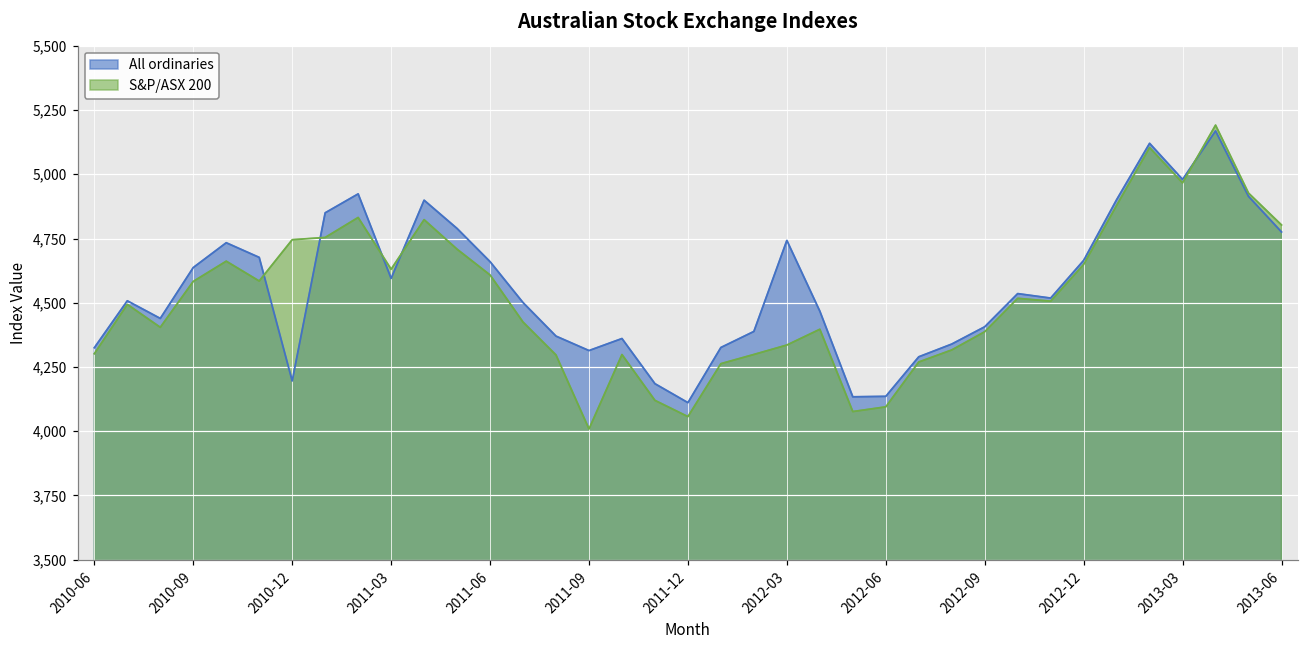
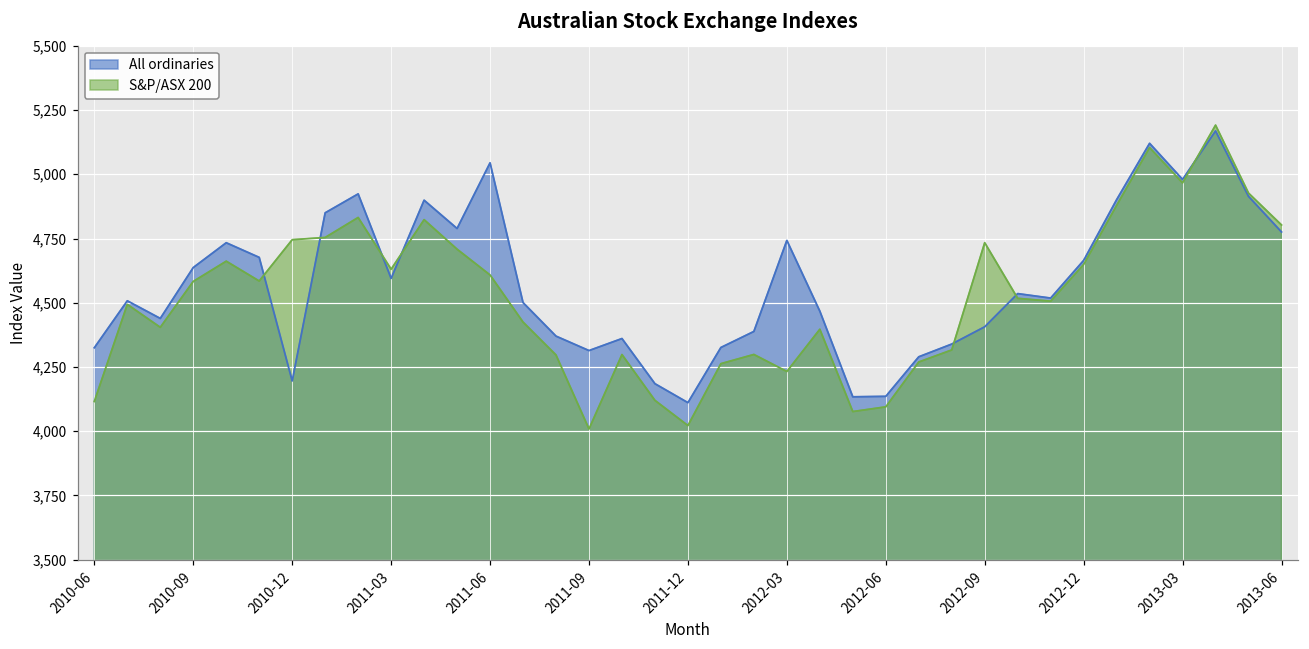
  {
    "All ordinaries": {
      "2010-06": "4,320",
      "2010-09": "4,640",
      "2010-12": "4,200",
      "2011-03": "4,590",
-     "2011-06": "4,660",
+     "2011-06": "5,040",
      "2011-09": "4,310",
      "2011-12": "4,110",
      "2012-03": "4,740",
      "2012-06": "4,140",
      "2012-09": "4,410",
      "2012-12": "4,660",
      "2013-03": "4,980",
      "2013-06": "4,780"
    },
    "S&P/ASX 200": {
-     "2010-06": "4,300",
+     "2010-06": "4,120",
      "2010-09": "4,580",
      "2010-12": "4,750",
      "2011-03": "4,630",
      "2011-06": "4,610",
      "2011-09": "4,010",
-     "2011-12": "4,060",
-     "2012-03": "4,340",
+     "2011-12": "4,020",
+     "2012-03": "4,230",
      "2012-06": "4,090",
-     "2012-09": "4,390",
+     "2012-09": "4,730",
      "2012-12": "4,650",
      "2013-03": "4,970",
      "2013-06": "4,800"
    }
  }
